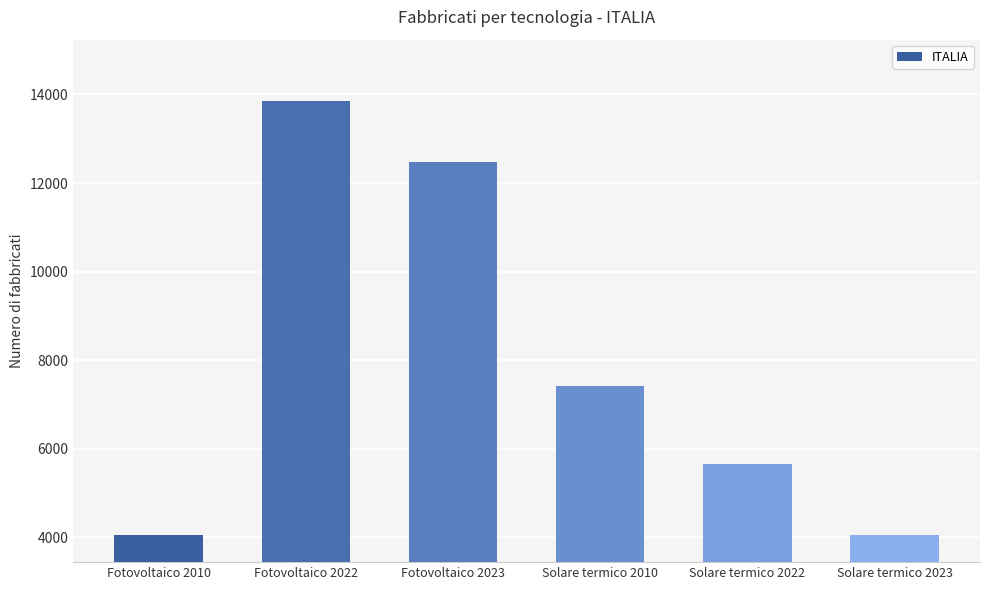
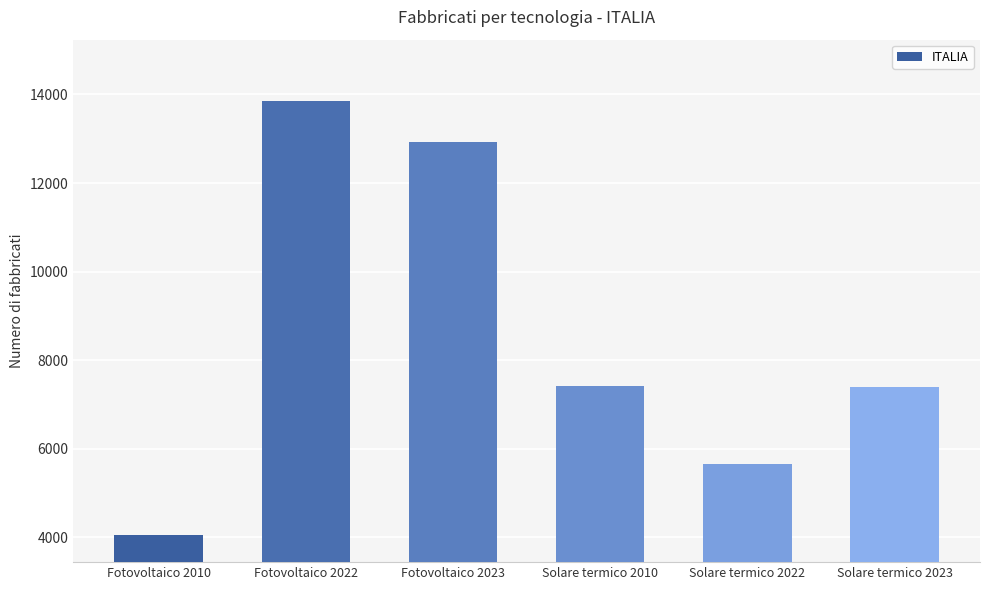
  {
    "Fotovoltaico 2010": 4100,
    "Fotovoltaico 2022": 13900,
-   "Fotovoltaico 2023": 12500,
+   "Fotovoltaico 2023": 12900,
    "Solare termico 2010": 7400,
    "Solare termico 2022": 5700,
-   "Solare termico 2023": 4100
+   "Solare termico 2023": 7400
  }
